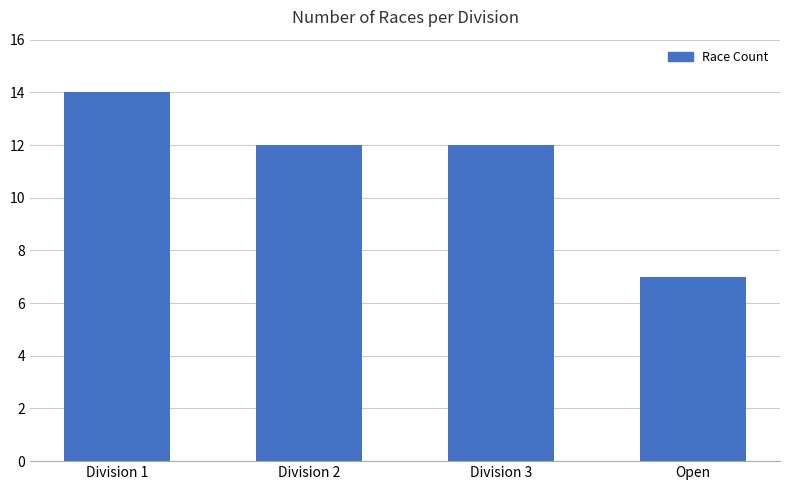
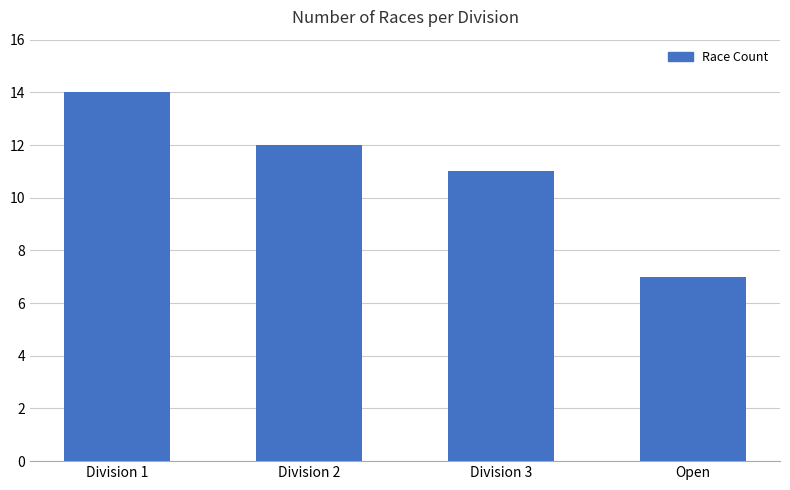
  {
    "Division 1": 14,
    "Division 2": 12,
-   "Division 3": 12,
+   "Division 3": 11,
    "Open": 7
  }
